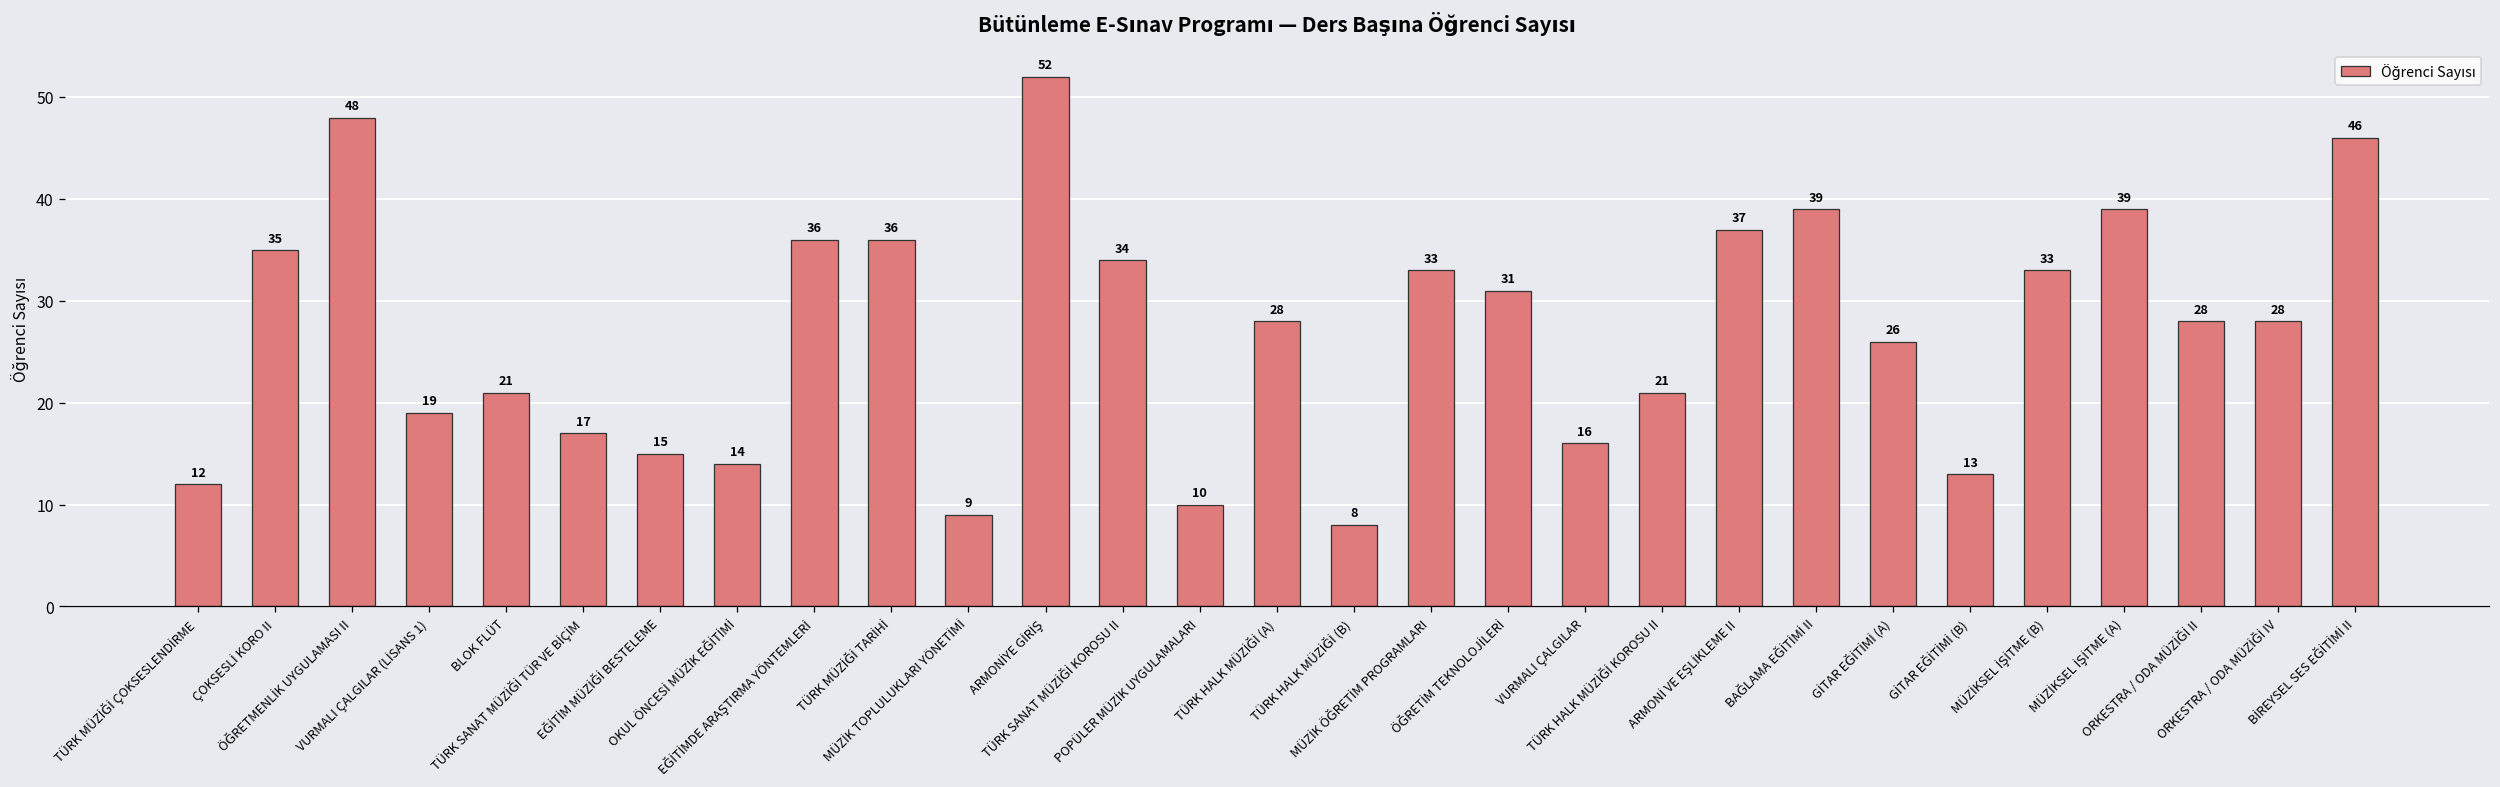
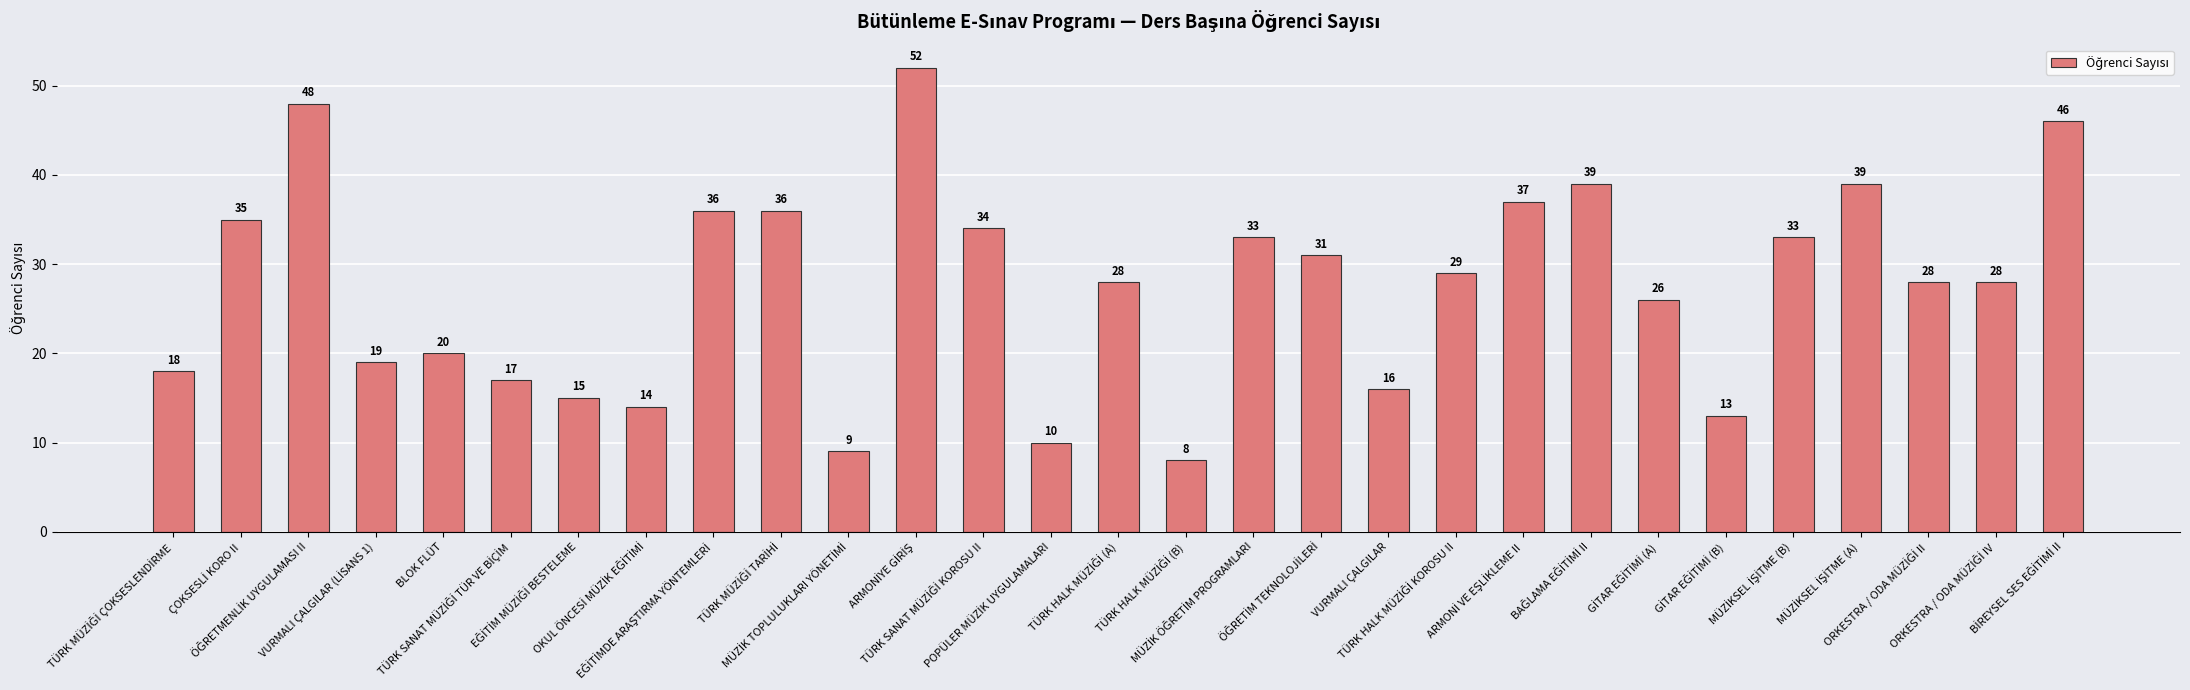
  {
-   "TÜRK MÜZİĞİ ÇOKSESLENDİRME": 12,
+   "TÜRK MÜZİĞİ ÇOKSESLENDİRME": 18,
    "ÇOKSESLİ KORO II": 35,
    "ÖĞRETMENLİK UYGULAMASI II": 48,
    "VURMALI ÇALGILAR (LİSANS 1)": 19,
-   "BLOK FLÜT": 21,
+   "BLOK FLÜT": 20,
    "TÜRK SANAT MÜZİĞİ TÜR VE BİÇİM": 17,
    "EĞİTİM MÜZİĞİ BESTELEME": 15,
    "OKUL ÖNCESİ MÜZİK EĞİTİMİ": 14,
    "EĞİTİMDE ARAŞTIRMA YÖNTEMLERİ": 36,
    "TÜRK MÜZİĞİ TARİHİ": 36,
    "MÜZİK TOPLULUKLARI YÖNETİMİ": 9,
    "ARMONİYE GİRİŞ": 52,
    "TÜRK SANAT MÜZİĞİ KOROSU II": 34,
    "POPÜLER MÜZİK UYGULAMALARI": 10,
    "TÜRK HALK MÜZİĞİ (A)": 28,
    "TÜRK HALK MÜZİĞİ (B)": 8,
    "MÜZİK ÖĞRETİM PROGRAMLARI": 33,
    "ÖĞRETİM TEKNOLOJİLERİ": 31,
    "VURMALI ÇALGILAR": 16,
-   "TÜRK HALK MÜZİĞİ KOROSU II": 21,
+   "TÜRK HALK MÜZİĞİ KOROSU II": 29,
    "ARMONİ VE EŞLİKLEME II": 37,
    "BAĞLAMA EĞİTİMİ II": 39,
    "GİTAR EĞİTİMİ (A)": 26,
    "GİTAR EĞİTİMİ (B)": 13,
    "MÜZİKSEL İŞİTME (B)": 33,
    "MÜZİKSEL İŞİTME (A)": 39,
    "ORKESTRA / ODA MÜZİĞİ II": 28,
    "ORKESTRA / ODA MÜZİĞİ IV": 28,
    "BİREYSEL SES EĞİTİMİ II": 46
  }
